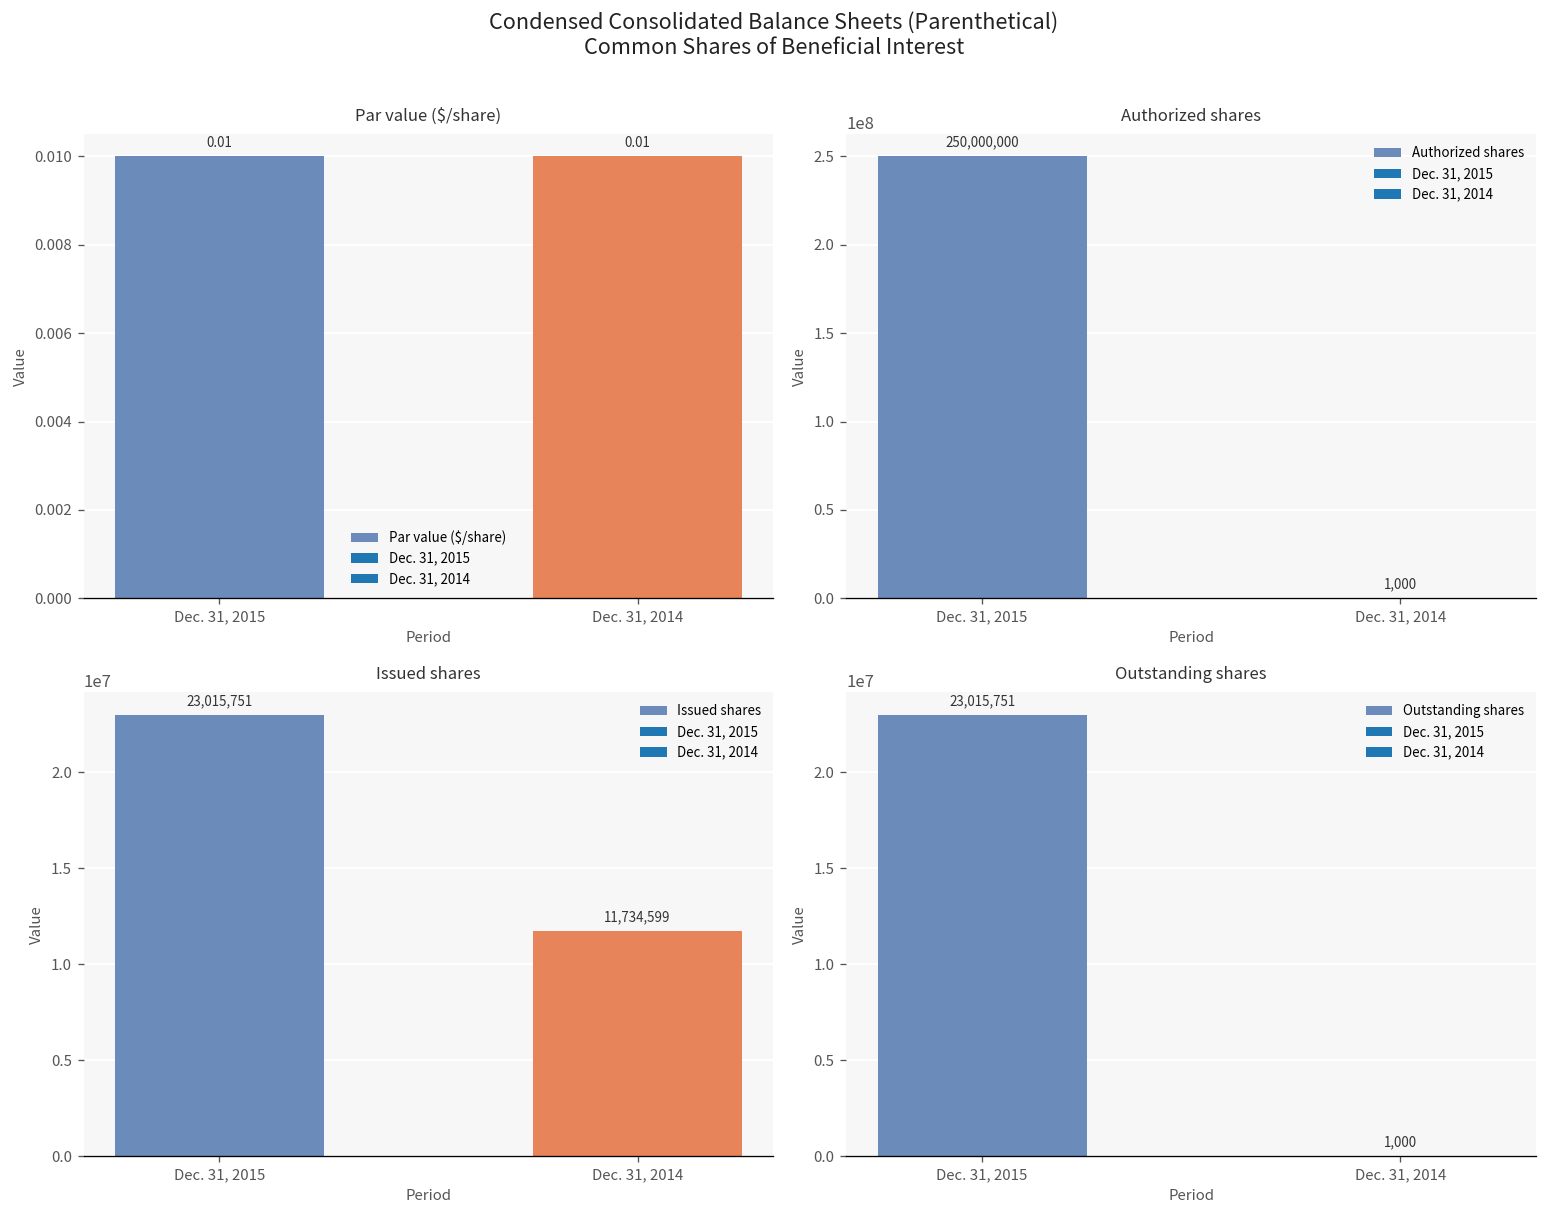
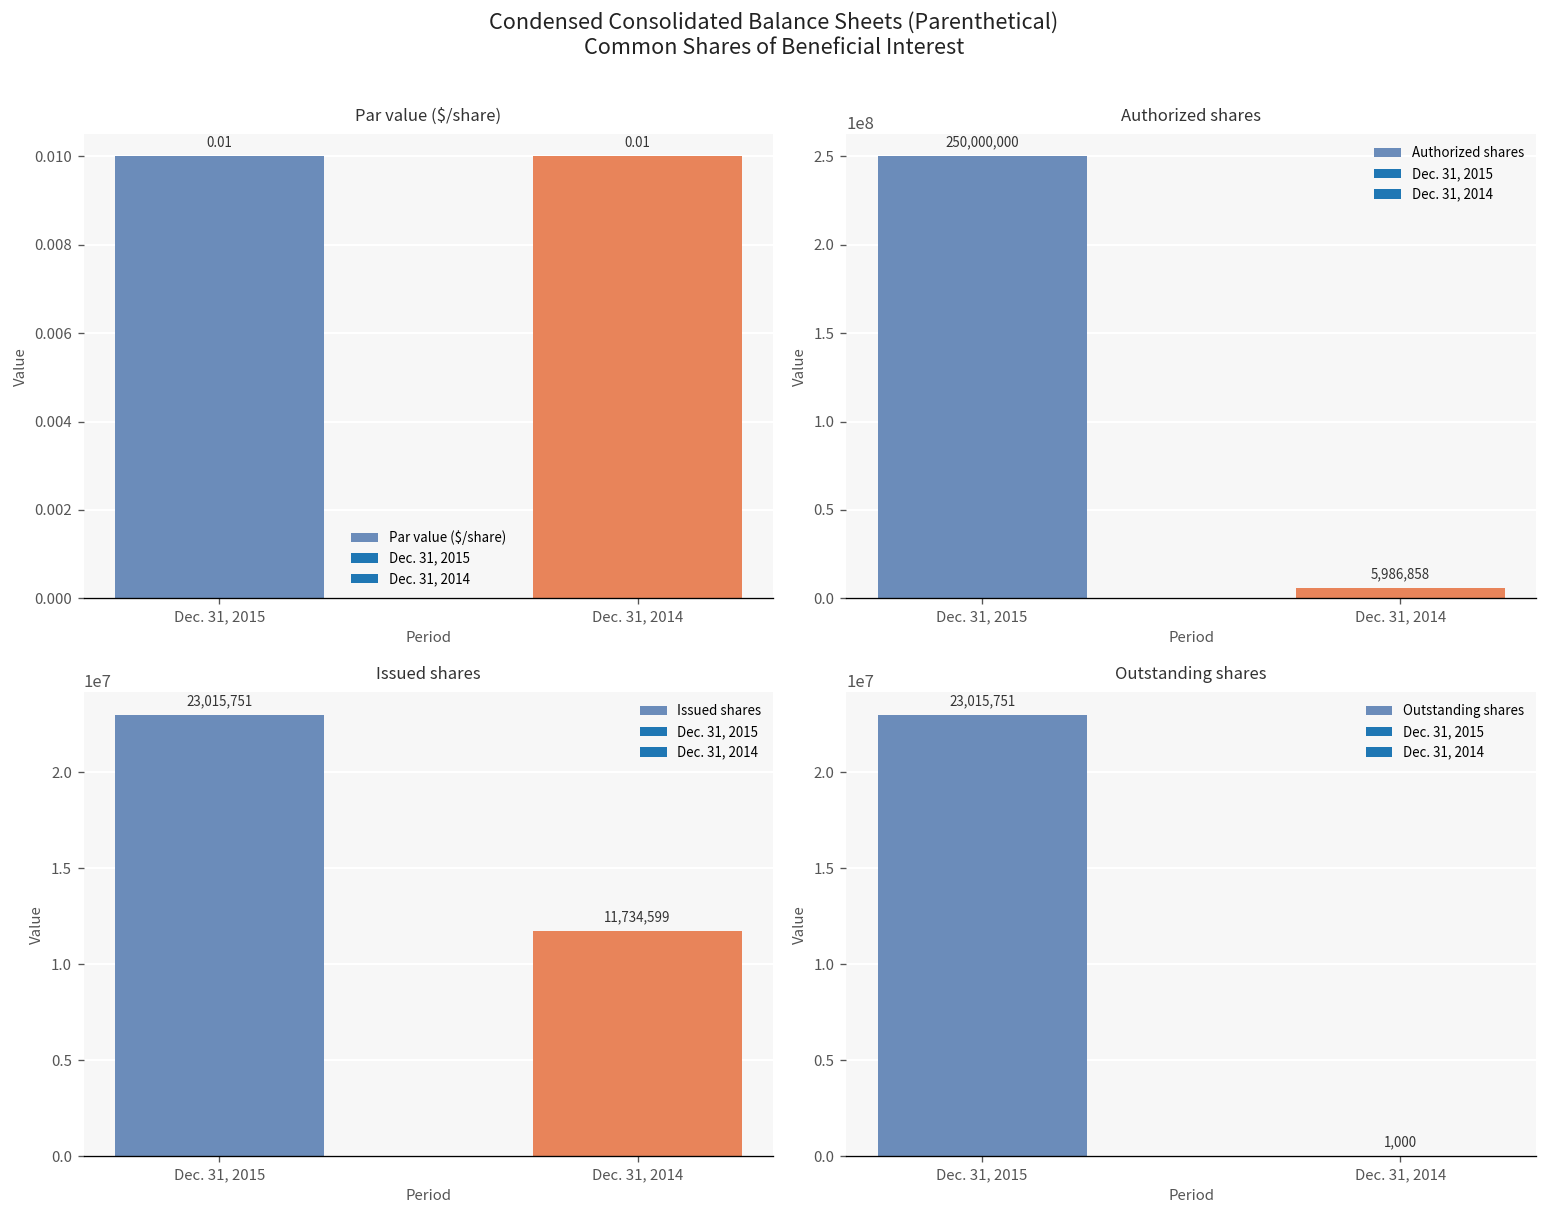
  {
    "Par value ($/share)": {
      "Dec. 31, 2015": "0.01",
      "Dec. 31, 2014": "0.01"
    },
    "Authorized shares": {
      "Dec. 31, 2015": "250,000,000",
-     "Dec. 31, 2014": "1,000"
+     "Dec. 31, 2014": "5,986,858"
    },
    "Issued shares": {
      "Dec. 31, 2015": "23,015,751",
      "Dec. 31, 2014": "11,734,599"
    },
    "Outstanding shares": {
      "Dec. 31, 2015": "23,015,751",
      "Dec. 31, 2014": "1,000"
    }
  }
